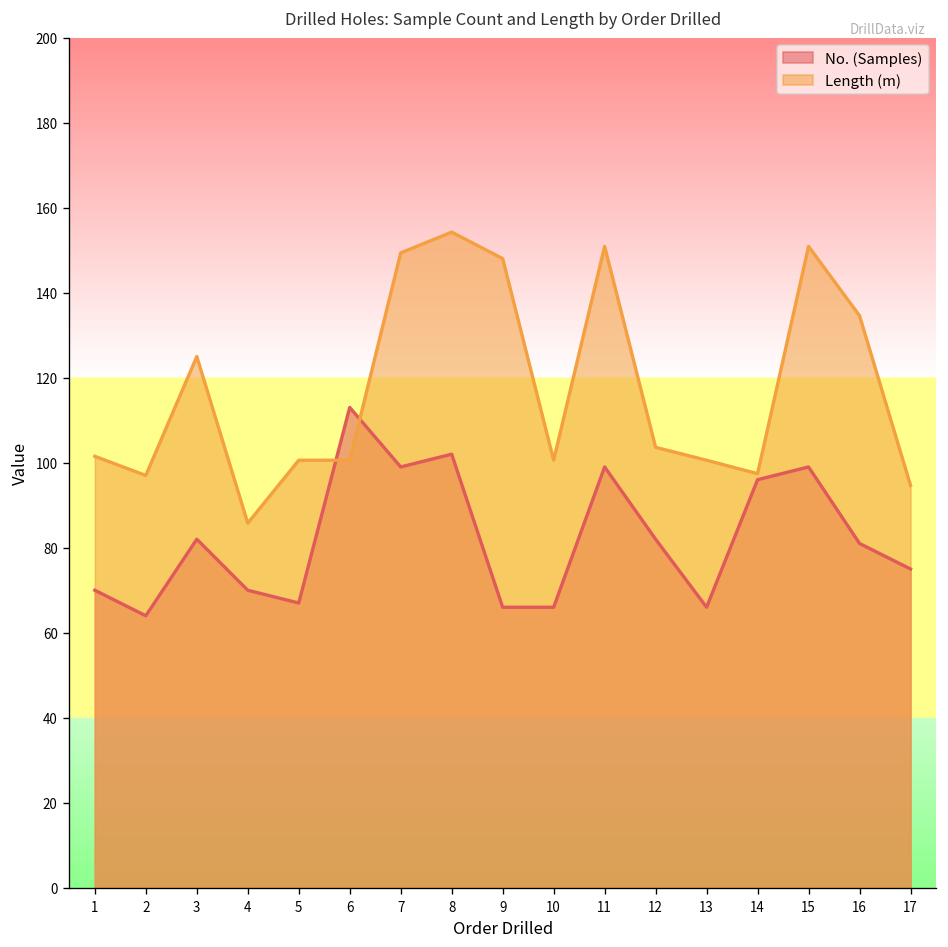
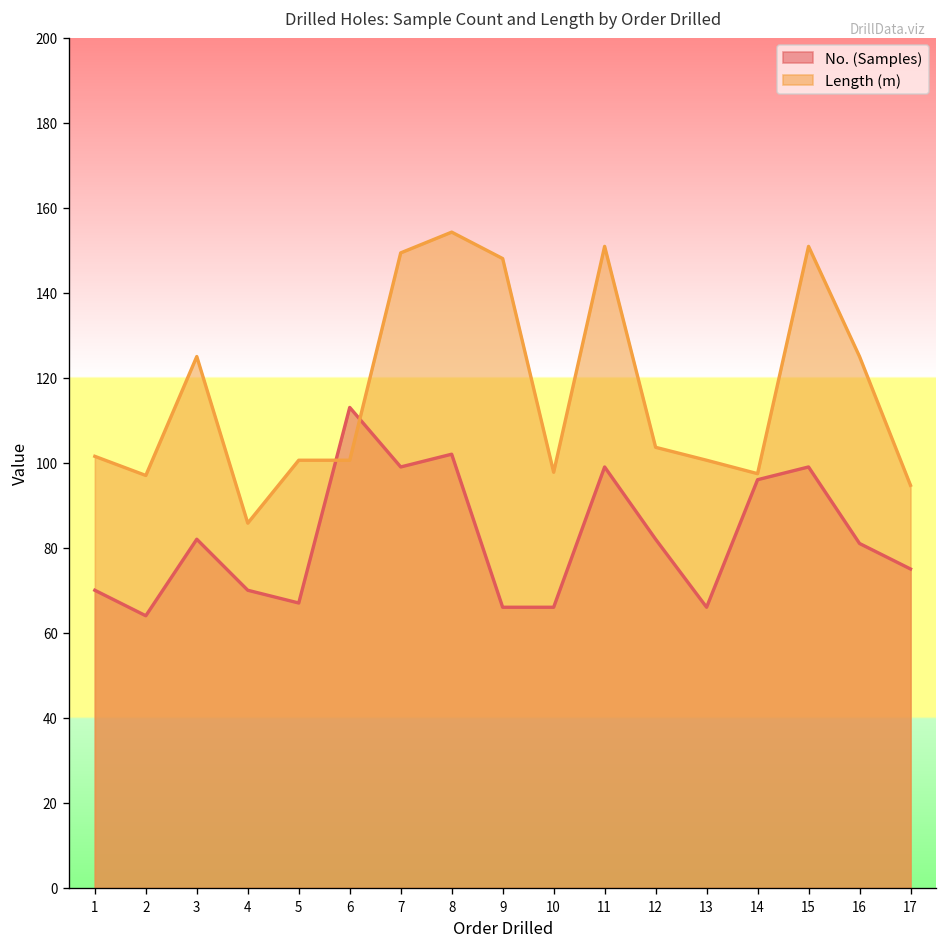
  {
    "No. (Samples)": {
      "1": 70,
      "2": 64,
      "3": 82,
      "4": 70,
      "5": 67,
      "6": 113,
      "7": 99,
      "8": 102,
      "9": 66,
      "10": 66,
      "11": 99,
      "12": 82,
      "13": 66,
      "14": 96,
      "15": 99,
      "16": 81,
      "17": 75
    },
    "Length (m)": {
      "1": 102,
      "2": 97,
      "3": 125,
      "4": 86,
      "5": 101,
      "6": 101,
      "7": 149,
      "8": 154,
      "9": 148,
-     "10": 101,
+     "10": 98,
      "11": 151,
      "12": 104,
      "13": 101,
      "14": 97,
      "15": 151,
-     "16": 135,
+     "16": 125,
      "17": 95
    }
  }
